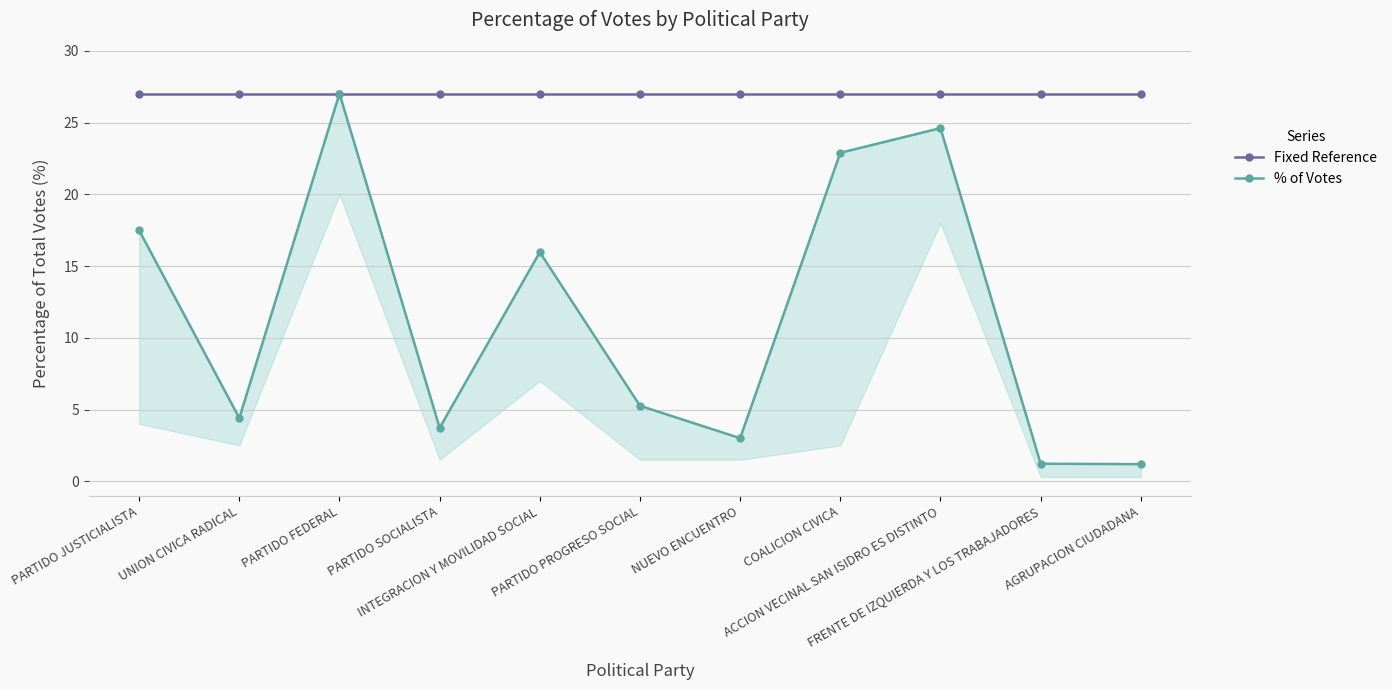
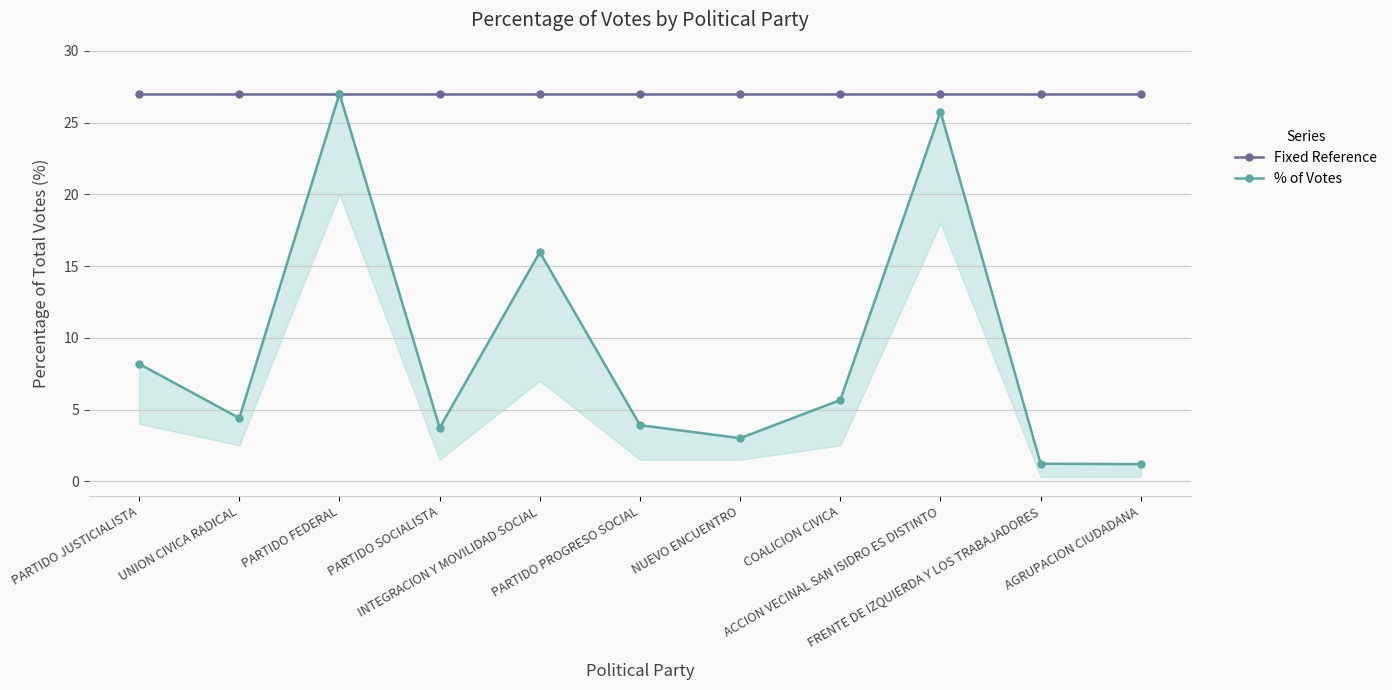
  {
    "Fixed Reference": {
      "PARTIDO JUSTICIALISTA": 27.0,
      "UNION CIVICA RADICAL": 27.0,
      "PARTIDO SOCIALISTA": 27.0,
      "INTEGRACION Y MOVILIDAD SOCIAL": 27.0,
      "PARTIDO PROGRESO SOCIAL": 27.0,
      "NUEVO ENCUENTRO": 27.0,
      "COALICION CIVICA": 27.0,
      "ACCION VECINAL SAN ISIDRO ES DISTINTO": 27.0,
      "FRENTE DE IZQUIERDA Y LOS TRABAJADORES": 27.0,
      "AGRUPACION CIUDADANA": 27.0
    },
    "% of Votes": {
-     "PARTIDO JUSTICIALISTA": 17.5,
+     "PARTIDO JUSTICIALISTA": 8.2,
      "UNION CIVICA RADICAL": 4.4,
      "PARTIDO SOCIALISTA": 3.7,
      "INTEGRACION Y MOVILIDAD SOCIAL": 16.0,
-     "PARTIDO PROGRESO SOCIAL": 5.3,
+     "PARTIDO PROGRESO SOCIAL": 3.9,
      "NUEVO ENCUENTRO": 3.0,
-     "COALICION CIVICA": 22.9,
-     "ACCION VECINAL SAN ISIDRO ES DISTINTO": 24.6,
+     "COALICION CIVICA": 5.7,
+     "ACCION VECINAL SAN ISIDRO ES DISTINTO": 25.8,
      "FRENTE DE IZQUIERDA Y LOS TRABAJADORES": 1.2,
      "AGRUPACION CIUDADANA": 1.2
    }
  }
